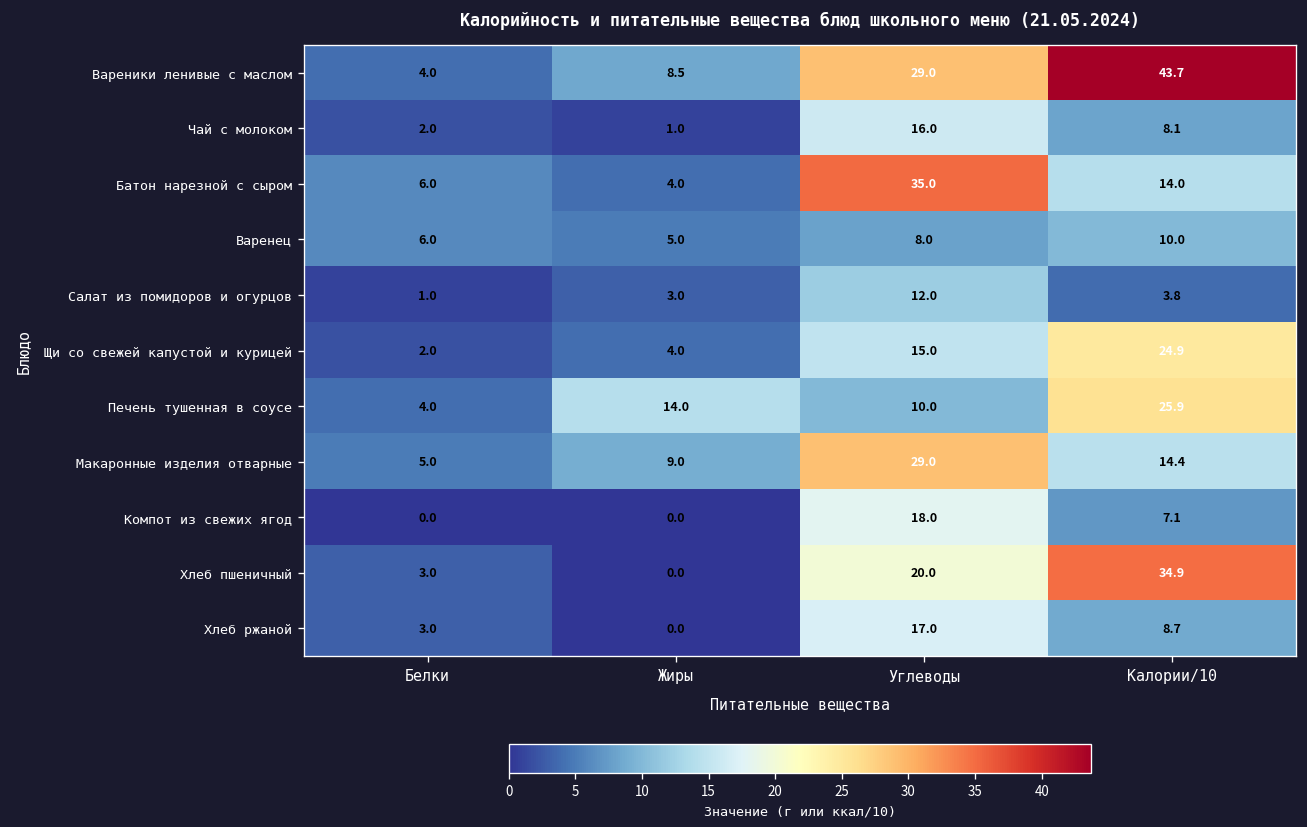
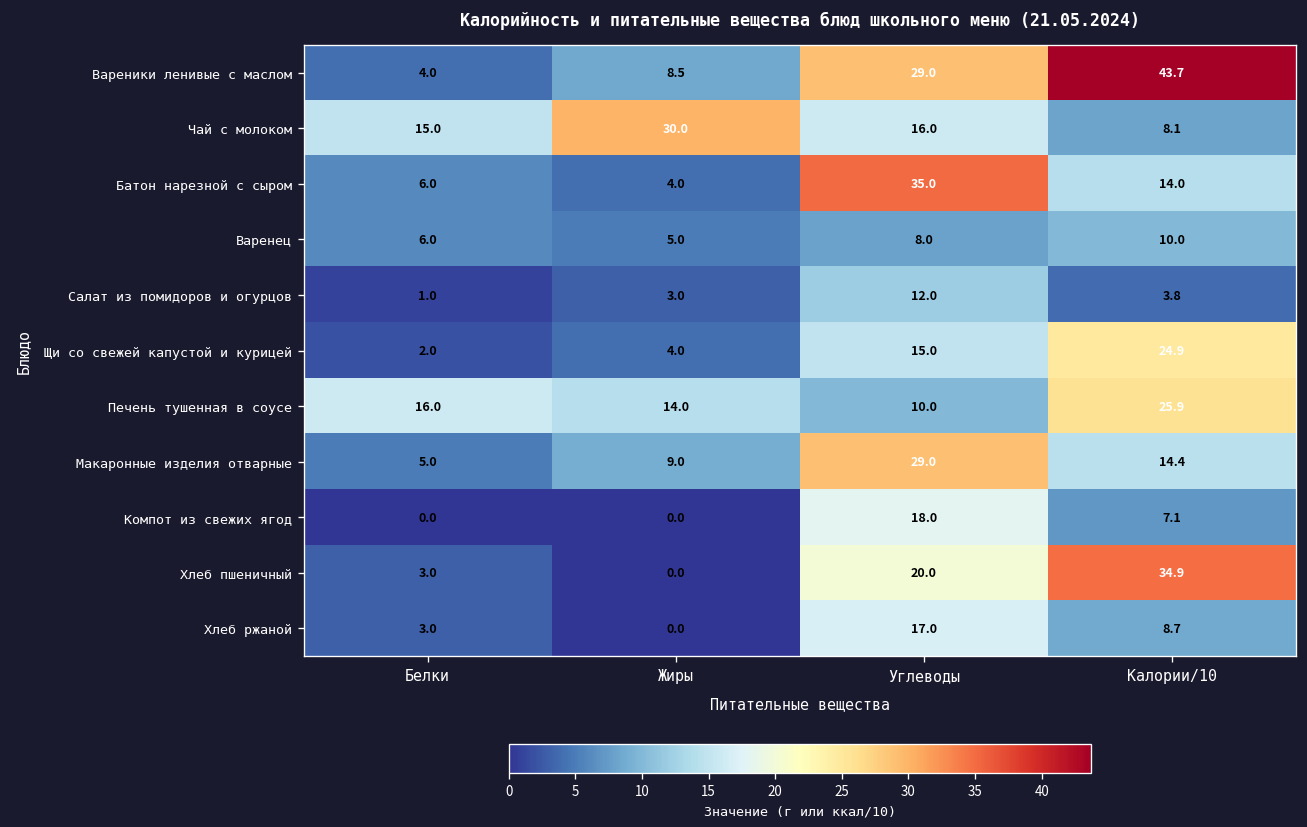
  {
    "Вареники ленивые с маслом": {
      "Белки": 4.0,
      "Жиры": 8.5,
      "Углеводы": 29.0,
      "Калории/10": 43.7
    },
    "Чай с молоком": {
-     "Белки": 2.0,
-     "Жиры": 1.0,
+     "Белки": 15.0,
+     "Жиры": 30.0,
      "Углеводы": 16.0,
      "Калории/10": 8.1
    },
    "Батон нарезной с сыром": {
      "Белки": 6.0,
      "Жиры": 4.0,
      "Углеводы": 35.0,
      "Калории/10": 14.0
    },
    "Варенец": {
      "Белки": 6.0,
      "Жиры": 5.0,
      "Углеводы": 8.0,
      "Калории/10": 10.0
    },
    "Салат из помидоров и огурцов": {
      "Белки": 1.0,
      "Жиры": 3.0,
      "Углеводы": 12.0,
      "Калории/10": 3.8
    },
    "Щи со свежей капустой и курицей": {
      "Белки": 2.0,
      "Жиры": 4.0,
      "Углеводы": 15.0,
      "Калории/10": 24.9
    },
    "Печень тушенная в соусе": {
-     "Белки": 4.0,
+     "Белки": 16.0,
      "Жиры": 14.0,
      "Углеводы": 10.0,
      "Калории/10": 25.9
    },
    "Макаронные изделия отварные": {
      "Белки": 5.0,
      "Жиры": 9.0,
      "Углеводы": 29.0,
      "Калории/10": 14.4
    },
    "Компот из свежих ягод": {
      "Белки": 0.0,
      "Жиры": 0.0,
      "Углеводы": 18.0,
      "Калории/10": 7.1
    },
    "Хлеб пшеничный": {
      "Белки": 3.0,
      "Жиры": 0.0,
      "Углеводы": 20.0,
      "Калории/10": 34.9
    },
    "Хлеб ржаной": {
      "Белки": 3.0,
      "Жиры": 0.0,
      "Углеводы": 17.0,
      "Калории/10": 8.7
    }
  }
